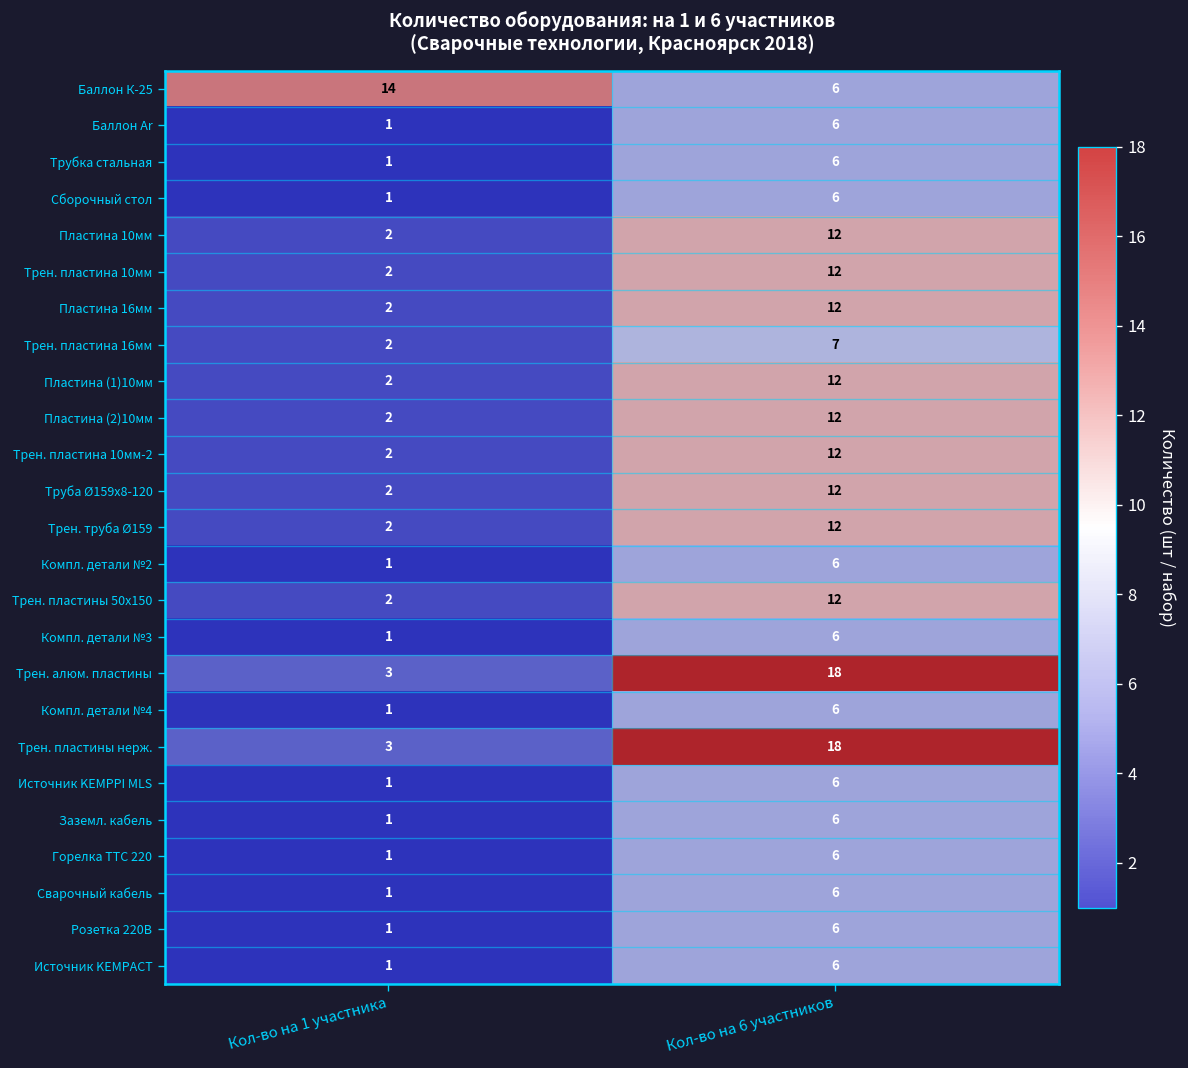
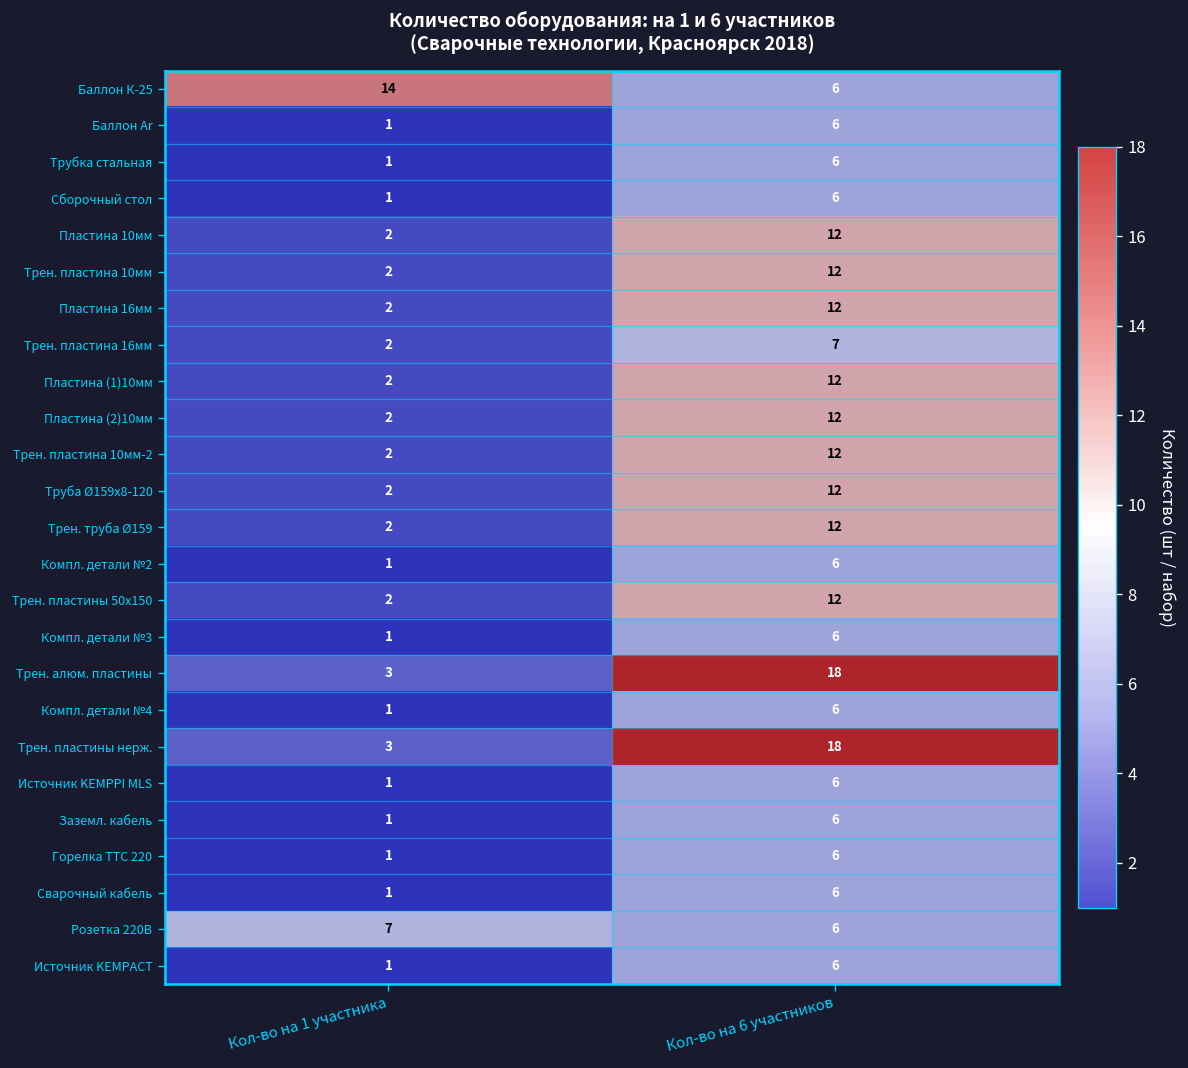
  {
    "Баллон К-25": {
      "Кол-во на 1 участника": 14,
      "Кол-во на 6 участников": 6
    },
    "Баллон Ar": {
      "Кол-во на 1 участника": 1,
      "Кол-во на 6 участников": 6
    },
    "Трубка стальная": {
      "Кол-во на 1 участника": 1,
      "Кол-во на 6 участников": 6
    },
    "Сборочный стол": {
      "Кол-во на 1 участника": 1,
      "Кол-во на 6 участников": 6
    },
    "Пластина 10мм": {
      "Кол-во на 1 участника": 2,
      "Кол-во на 6 участников": 12
    },
    "Трен. пластина 10мм": {
      "Кол-во на 1 участника": 2,
      "Кол-во на 6 участников": 12
    },
    "Пластина 16мм": {
      "Кол-во на 1 участника": 2,
      "Кол-во на 6 участников": 12
    },
    "Трен. пластина 16мм": {
      "Кол-во на 1 участника": 2,
      "Кол-во на 6 участников": 7
    },
    "Пластина (1)10мм": {
      "Кол-во на 1 участника": 2,
      "Кол-во на 6 участников": 12
    },
    "Пластина (2)10мм": {
      "Кол-во на 1 участника": 2,
      "Кол-во на 6 участников": 12
    },
    "Трен. пластина 10мм-2": {
      "Кол-во на 1 участника": 2,
      "Кол-во на 6 участников": 12
    },
    "Труба Ø159х8-120": {
      "Кол-во на 1 участника": 2,
      "Кол-во на 6 участников": 12
    },
    "Трен. труба Ø159": {
      "Кол-во на 1 участника": 2,
      "Кол-во на 6 участников": 12
    },
    "Компл. детали №2": {
      "Кол-во на 1 участника": 1,
      "Кол-во на 6 участников": 6
    },
    "Трен. пластины 50х150": {
      "Кол-во на 1 участника": 2,
      "Кол-во на 6 участников": 12
    },
    "Компл. детали №3": {
      "Кол-во на 1 участника": 1,
      "Кол-во на 6 участников": 6
    },
    "Трен. алюм. пластины": {
      "Кол-во на 1 участника": 3,
      "Кол-во на 6 участников": 18
    },
    "Компл. детали №4": {
      "Кол-во на 1 участника": 1,
      "Кол-во на 6 участников": 6
    },
    "Трен. пластины нерж.": {
      "Кол-во на 1 участника": 3,
      "Кол-во на 6 участников": 18
    },
    "Источник KEMPPI MLS": {
      "Кол-во на 1 участника": 1,
      "Кол-во на 6 участников": 6
    },
    "Заземл. кабель": {
      "Кол-во на 1 участника": 1,
      "Кол-во на 6 участников": 6
    },
    "Горелка ТТС 220": {
      "Кол-во на 1 участника": 1,
      "Кол-во на 6 участников": 6
    },
    "Сварочный кабель": {
      "Кол-во на 1 участника": 1,
      "Кол-во на 6 участников": 6
    },
    "Розетка 220В": {
-     "Кол-во на 1 участника": 1,
+     "Кол-во на 1 участника": 7,
      "Кол-во на 6 участников": 6
    },
    "Источник KEMPACT": {
      "Кол-во на 1 участника": 1,
      "Кол-во на 6 участников": 6
    }
  }
